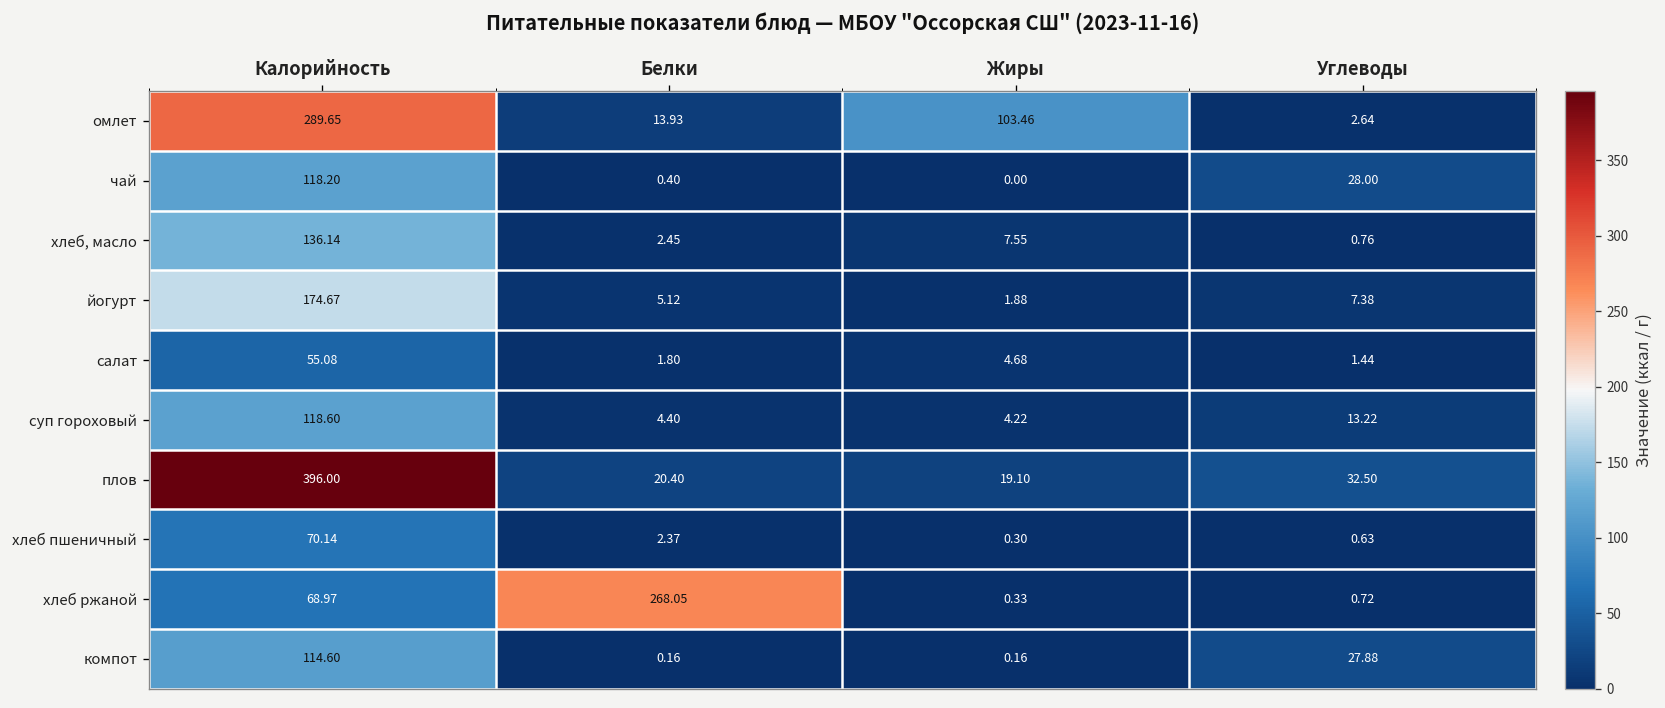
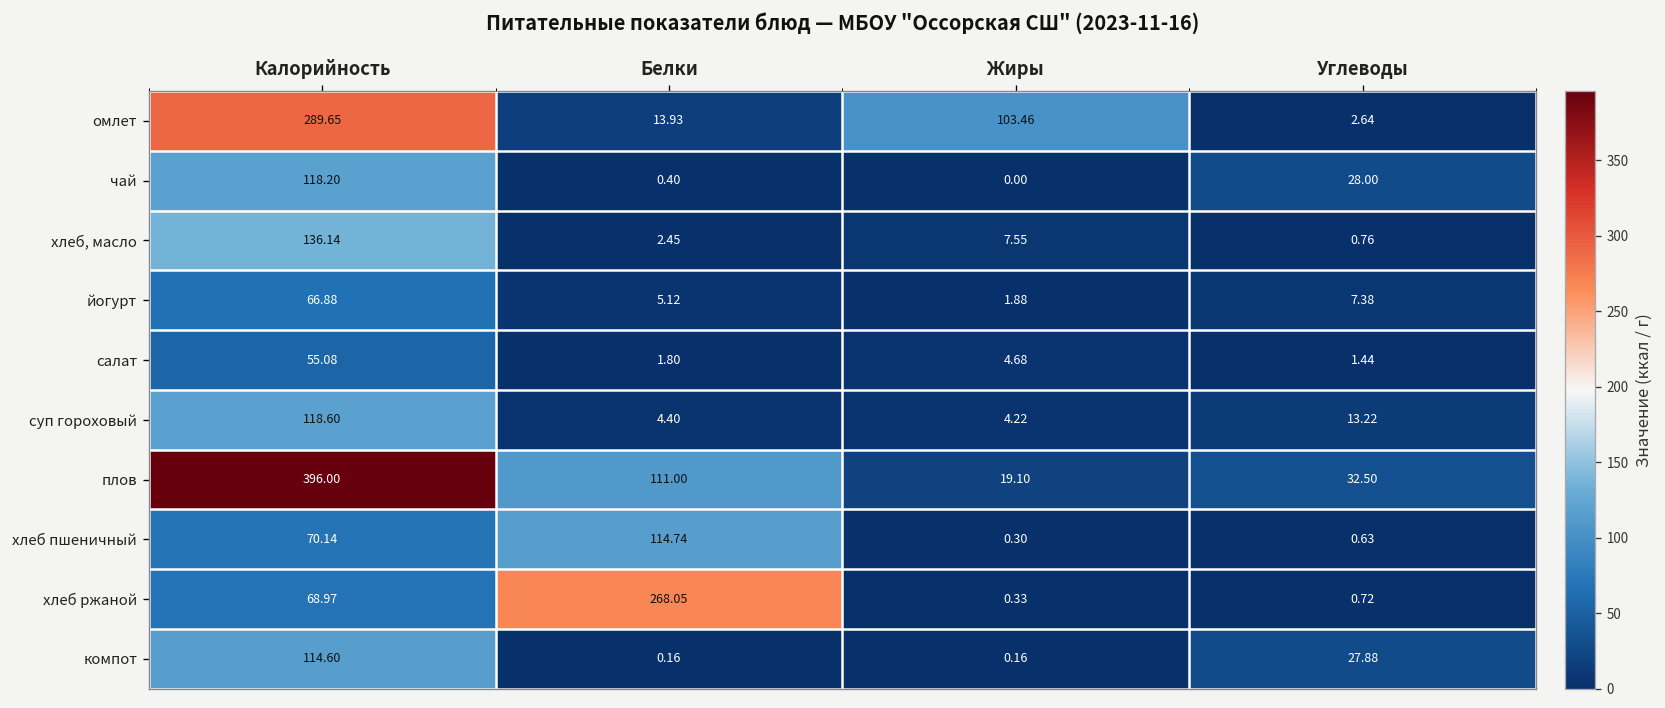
  {
    "омлет": {
      "Калорийность": 289.65,
      "Белки": 13.93,
      "Жиры": 103.46,
      "Углеводы": 2.64
    },
    "чай": {
      "Калорийность": 118.20,
      "Белки": 0.40,
      "Жиры": 0.00,
      "Углеводы": 28.00
    },
    "хлеб, масло": {
      "Калорийность": 136.14,
      "Белки": 2.45,
      "Жиры": 7.55,
      "Углеводы": 0.76
    },
    "йогурт": {
-     "Калорийность": 174.67,
+     "Калорийность": 66.88,
      "Белки": 5.12,
      "Жиры": 1.88,
      "Углеводы": 7.38
    },
    "салат": {
      "Калорийность": 55.08,
      "Белки": 1.80,
      "Жиры": 4.68,
      "Углеводы": 1.44
    },
    "суп гороховый": {
      "Калорийность": 118.60,
      "Белки": 4.40,
      "Жиры": 4.22,
      "Углеводы": 13.22
    },
    "плов": {
      "Калорийность": 396.00,
-     "Белки": 20.40,
+     "Белки": 111.00,
      "Жиры": 19.10,
      "Углеводы": 32.50
    },
    "хлеб пшеничный": {
      "Калорийность": 70.14,
-     "Белки": 2.37,
+     "Белки": 114.74,
      "Жиры": 0.30,
      "Углеводы": 0.63
    },
    "хлеб ржаной": {
      "Калорийность": 68.97,
      "Белки": 268.05,
      "Жиры": 0.33,
      "Углеводы": 0.72
    },
    "компот": {
      "Калорийность": 114.60,
      "Белки": 0.16,
      "Жиры": 0.16,
      "Углеводы": 27.88
    }
  }
